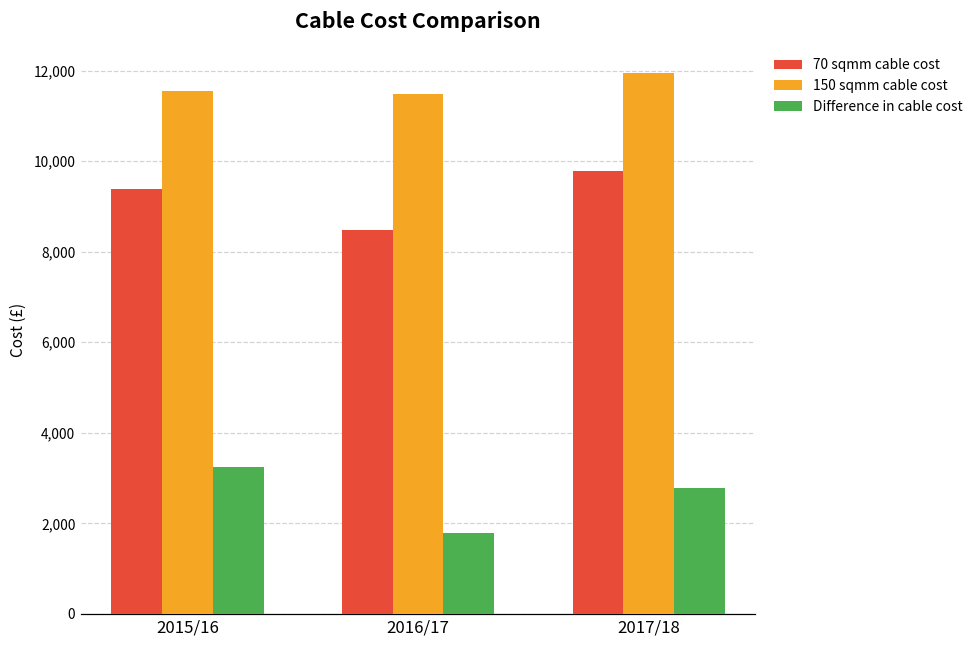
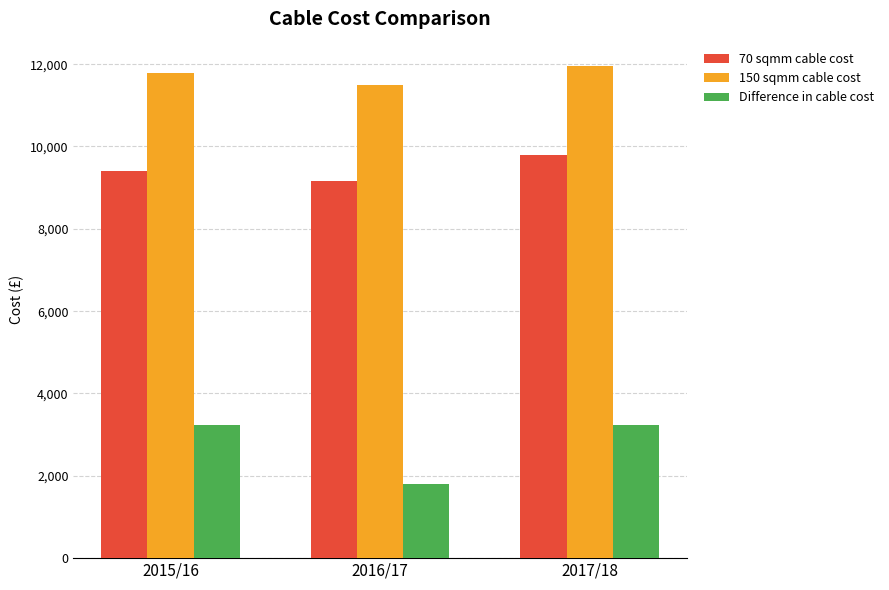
  {
    "70 sqmm cable cost": {
      "2015/16": "9,400",
-     "2016/17": "8,500",
+     "2016/17": "9,200",
      "2017/18": "9,800"
    },
    "150 sqmm cable cost": {
-     "2015/16": "11,500",
+     "2015/16": "11,800",
      "2016/17": "11,500",
      "2017/18": "11,900"
    },
    "Difference in cable cost": {
      "2015/16": "3,200",
      "2016/17": "1,800",
-     "2017/18": "2,800"
+     "2017/18": "3,200"
    }
  }
